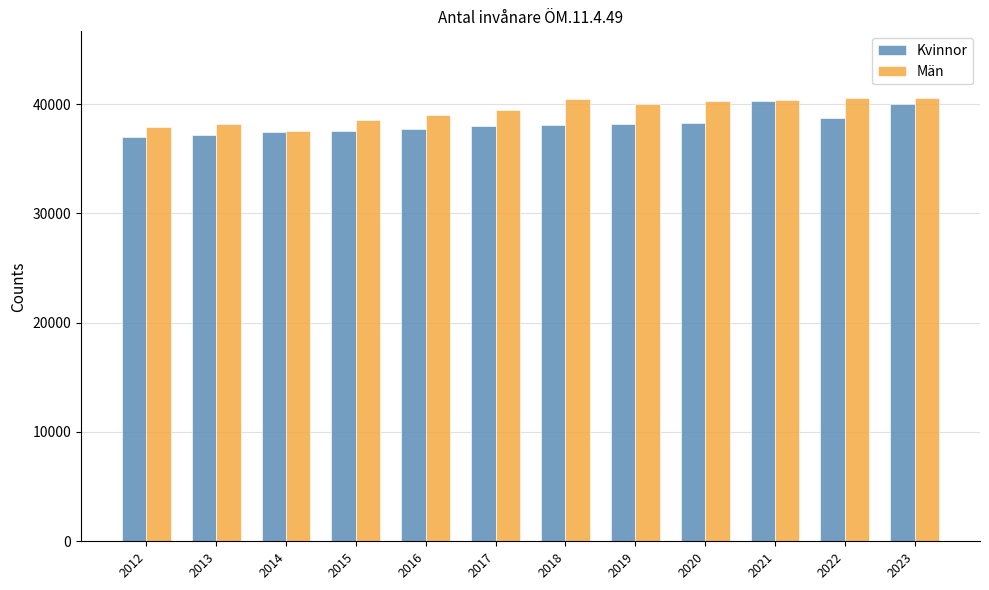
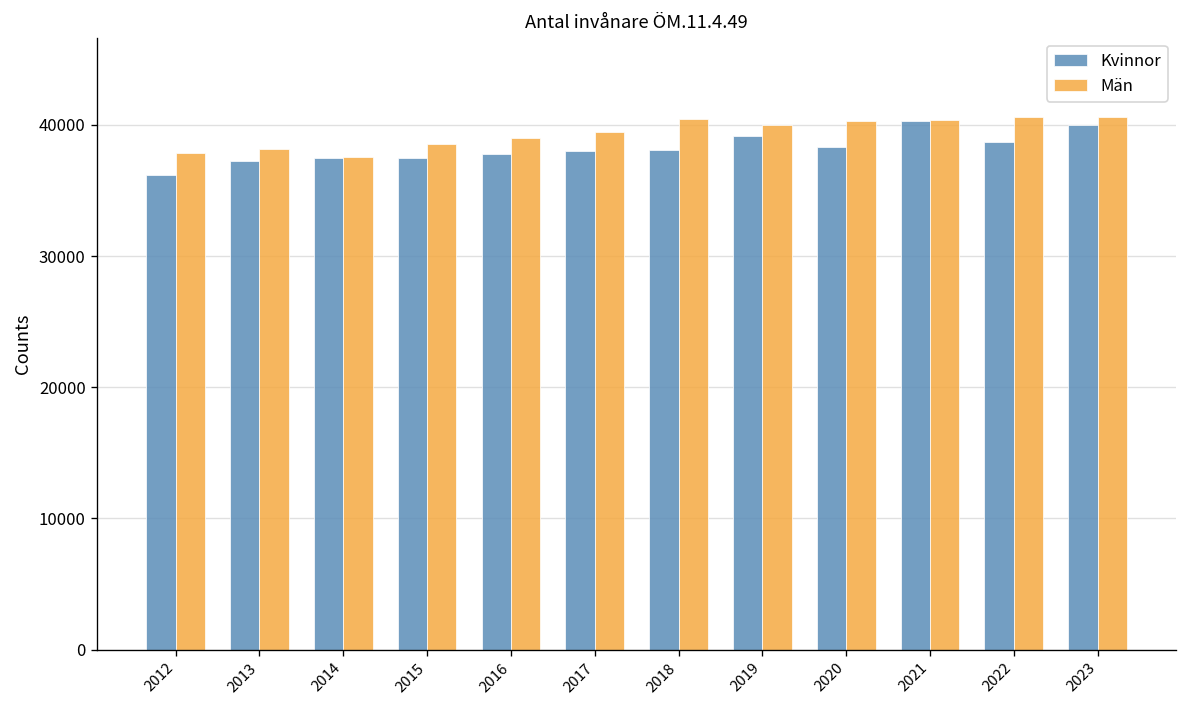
  {
    "Kvinnor": {
-     "2012": 37000,
+     "2012": 36200,
      "2013": 37200,
      "2014": 37500,
      "2015": 37500,
      "2016": 37700,
      "2017": 38000,
      "2018": 38100,
-     "2019": 38100,
+     "2019": 39100,
      "2020": 38300,
      "2021": 40300,
      "2022": 38700,
      "2023": 40000
    },
    "Män": {
      "2012": 37900,
      "2013": 38200,
      "2014": 37500,
      "2015": 38600,
      "2016": 39000,
      "2017": 39500,
      "2018": 40500,
      "2019": 40000,
      "2020": 40300,
      "2021": 40400,
      "2022": 40600,
      "2023": 40600
    }
  }
